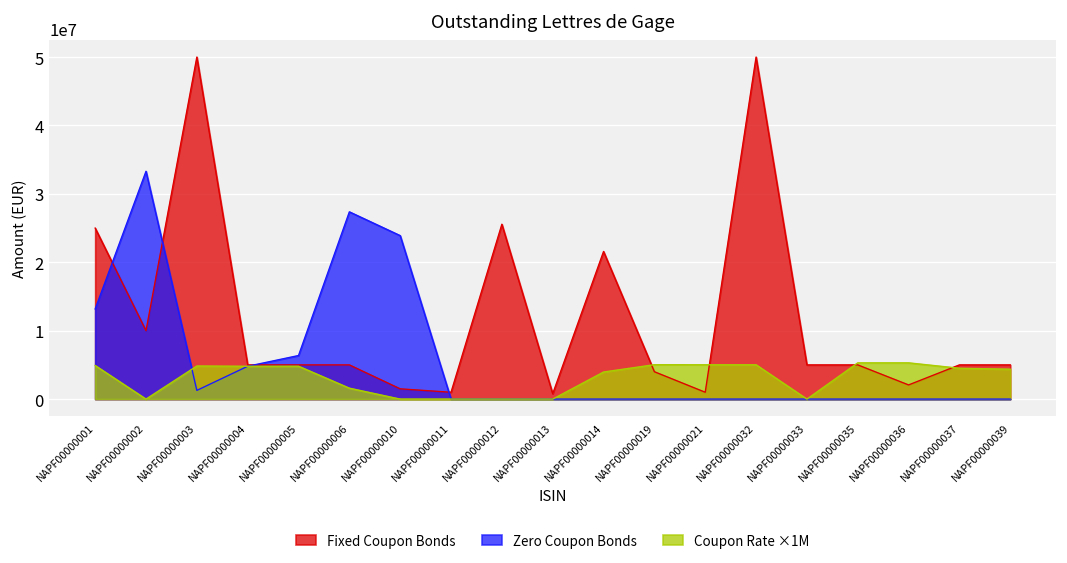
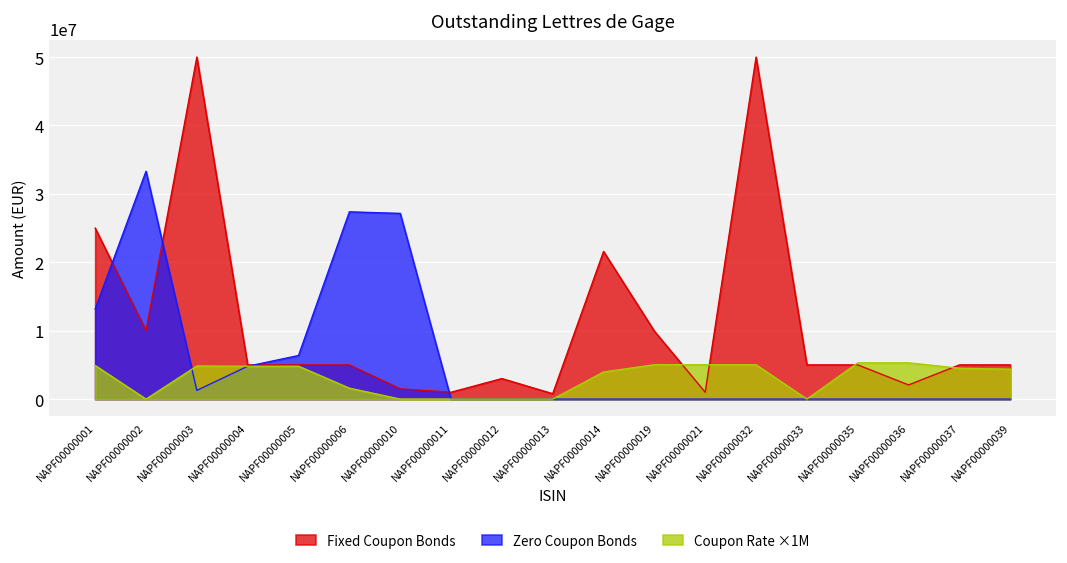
  {
    "Fixed Coupon Bonds": {
      "NAPF00000001": 25000000,
      "NAPF00000002": 10000000,
      "NAPF00000003": 50000000,
      "NAPF00000006": 5000000,
      "NAPF00000010": 2000000,
      "NAPF00000011": 1000000,
-     "NAPF00000012": 26000000,
+     "NAPF00000012": 3000000,
      "NAPF00000013": 1000000,
      "NAPF00000014": 22000000,
-     "NAPF00000019": 4000000,
+     "NAPF00000019": 10000000,
      "NAPF00000021": 1000000,
      "NAPF00000032": 50000000,
      "NAPF00000033": 5000000,
      "NAPF00000036": 2000000,
      "NAPF00000037": 5000000,
      "NAPF00000039": 5000000
    },
    "Zero Coupon Bonds": {
      "NAPF00000001": 13000000,
      "NAPF00000002": 33000000,
      "NAPF00000003": 1000000,
      "NAPF00000005": 6000000,
      "NAPF00000006": 27000000,
-     "NAPF00000010": 24000000,
+     "NAPF00000010": 27000000,
      "NAPF00000014": 0,
      "NAPF00000019": 0,
      "NAPF00000021": 0,
      "NAPF00000032": 0,
      "NAPF00000035": 0,
      "NAPF00000036": 0,
      "NAPF00000037": 0,
      "NAPF00000039": 0
    },
    "Coupon Rate ×1M": {
      "NAPF00000001": 5000000,
      "NAPF00000002": 0,
      "NAPF00000003": 5000000,
      "NAPF00000006": 2000000,
      "NAPF00000010": 0,
      "NAPF00000014": 4000000,
      "NAPF00000019": 5000000,
      "NAPF00000021": 5000000,
      "NAPF00000032": 5000000,
      "NAPF00000036": 5000000,
      "NAPF00000037": 5000000,
      "NAPF00000039": 4000000
    }
  }
